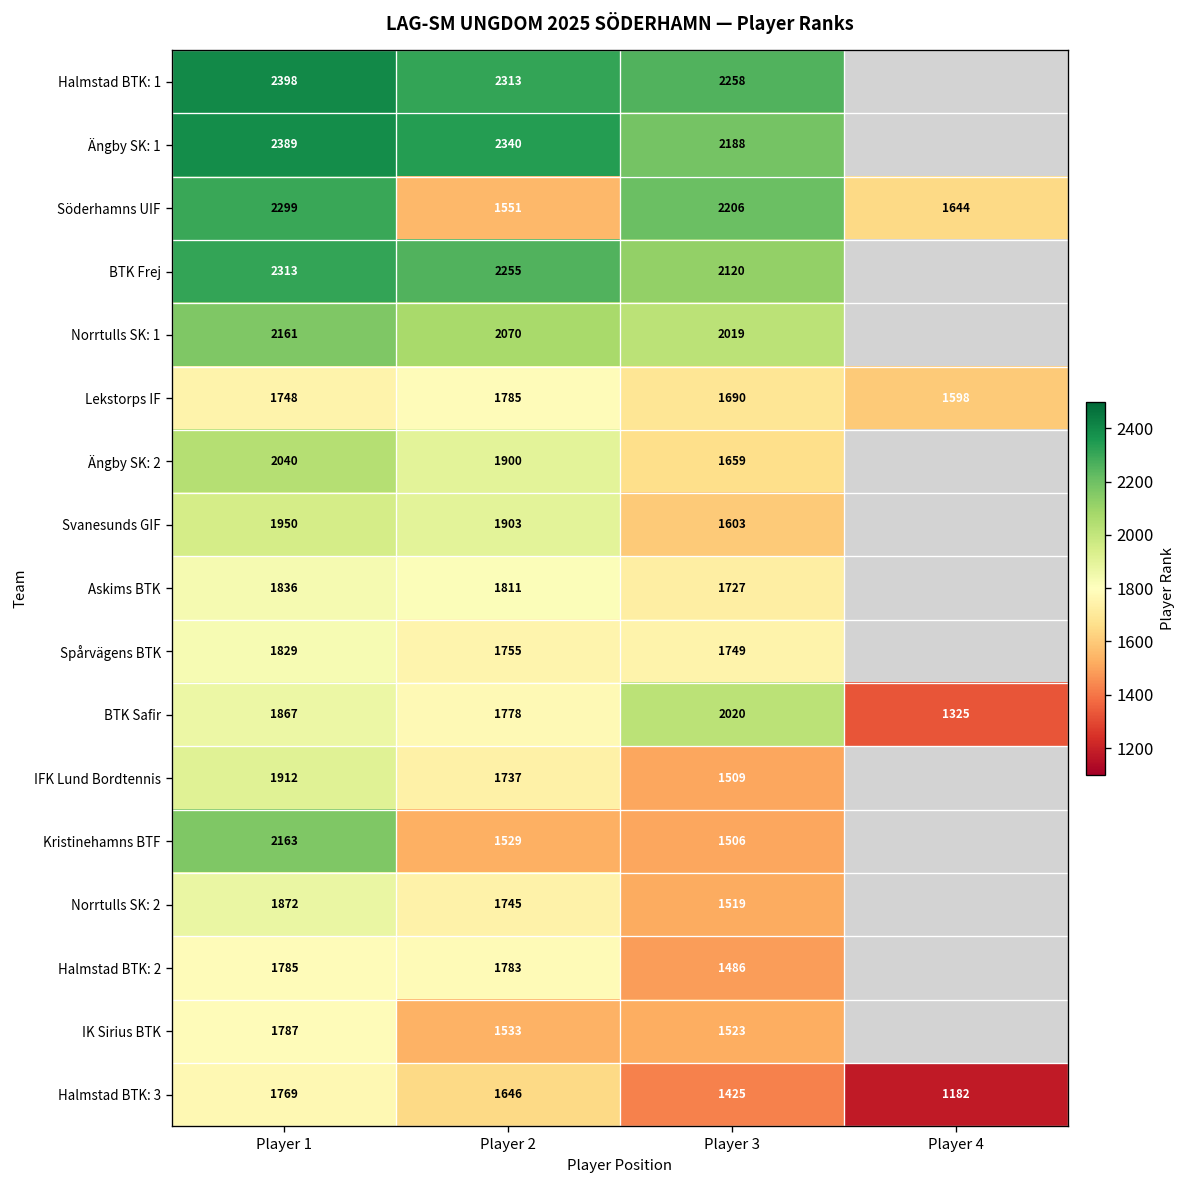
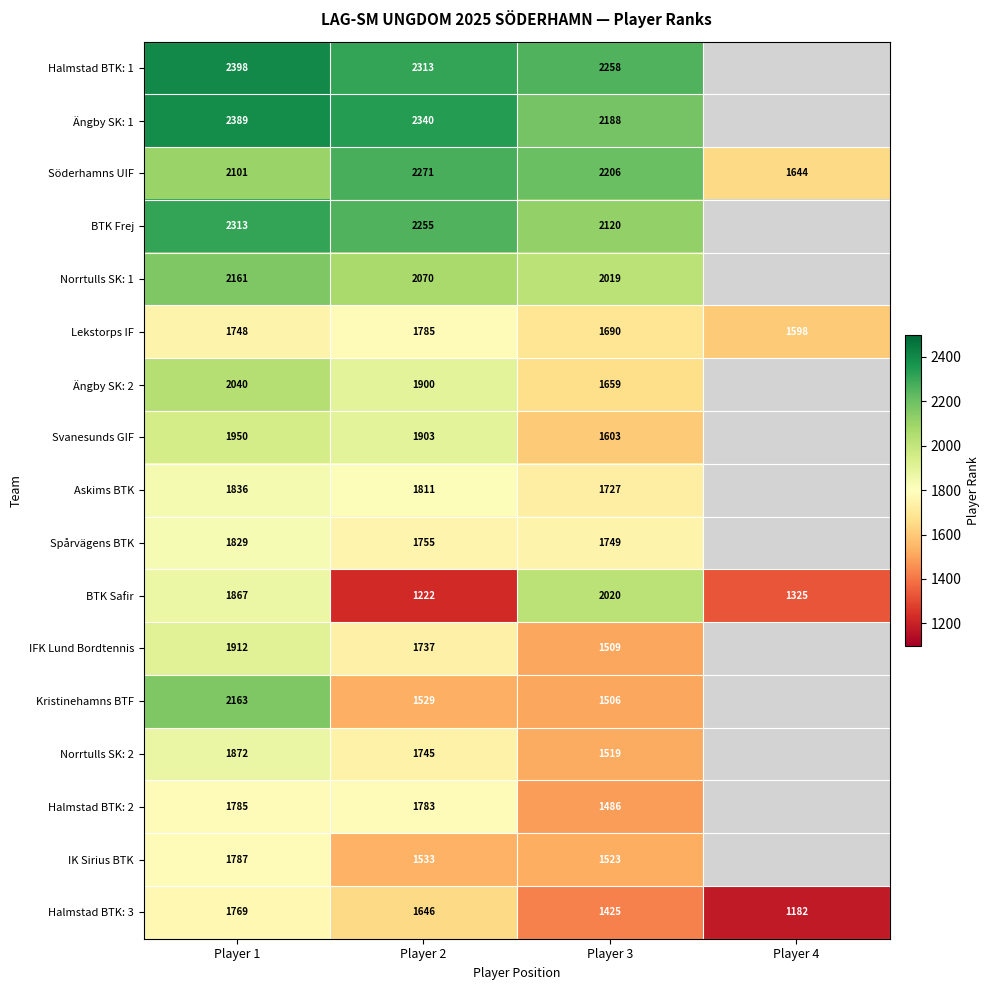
  {
    "Halmstad BTK: 1": {
      "Player 1": 2398,
      "Player 2": 2313,
      "Player 3": 2258
    },
    "Ängby SK: 1": {
      "Player 1": 2389,
      "Player 2": 2340,
      "Player 3": 2188
    },
    "Söderhamns UIF": {
-     "Player 1": 2299,
-     "Player 2": 1551,
+     "Player 1": 2101,
+     "Player 2": 2271,
      "Player 3": 2206,
      "Player 4": 1644
    },
    "BTK Frej": {
      "Player 1": 2313,
      "Player 2": 2255,
      "Player 3": 2120
    },
    "Norrtulls SK: 1": {
      "Player 1": 2161,
      "Player 2": 2070,
      "Player 3": 2019
    },
    "Lekstorps IF": {
      "Player 1": 1748,
      "Player 2": 1785,
      "Player 3": 1690,
      "Player 4": 1598
    },
    "Ängby SK: 2": {
      "Player 1": 2040,
      "Player 2": 1900,
      "Player 3": 1659
    },
    "Svanesunds GIF": {
      "Player 1": 1950,
      "Player 2": 1903,
      "Player 3": 1603
    },
    "Askims BTK": {
      "Player 1": 1836,
      "Player 2": 1811,
      "Player 3": 1727
    },
    "Spårvägens BTK": {
      "Player 1": 1829,
      "Player 2": 1755,
      "Player 3": 1749
    },
    "BTK Safir": {
      "Player 1": 1867,
-     "Player 2": 1778,
+     "Player 2": 1222,
      "Player 3": 2020,
      "Player 4": 1325
    },
    "IFK Lund Bordtennis": {
      "Player 1": 1912,
      "Player 2": 1737,
      "Player 3": 1509
    },
    "Kristinehamns BTF": {
      "Player 1": 2163,
      "Player 2": 1529,
      "Player 3": 1506
    },
    "Norrtulls SK: 2": {
      "Player 1": 1872,
      "Player 2": 1745,
      "Player 3": 1519
    },
    "Halmstad BTK: 2": {
      "Player 1": 1785,
      "Player 2": 1783,
      "Player 3": 1486
    },
    "IK Sirius BTK": {
      "Player 1": 1787,
      "Player 2": 1533,
      "Player 3": 1523
    },
    "Halmstad BTK: 3": {
      "Player 1": 1769,
      "Player 2": 1646,
      "Player 3": 1425,
      "Player 4": 1182
    }
  }
